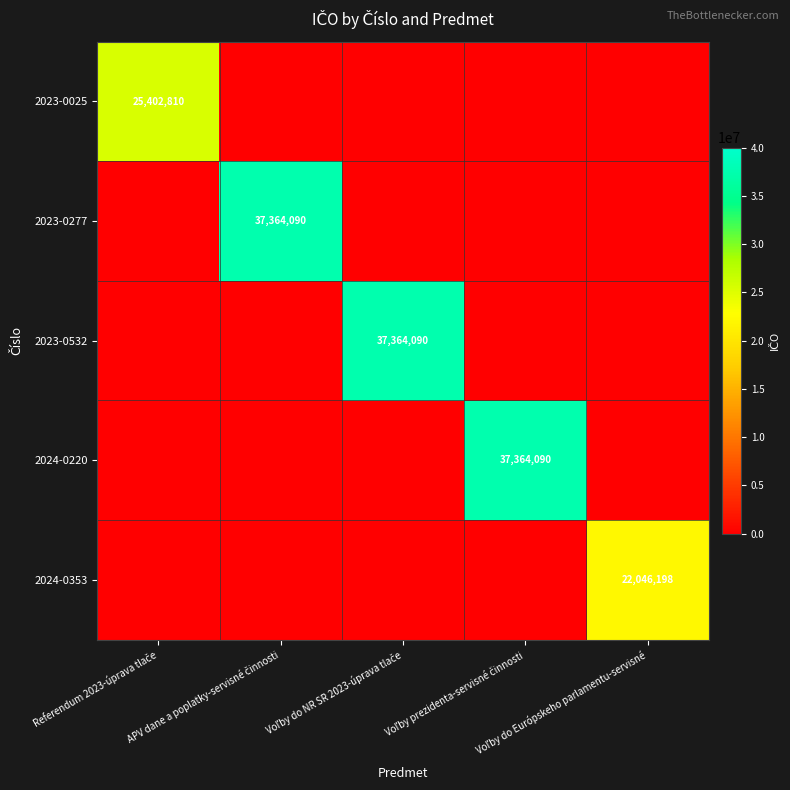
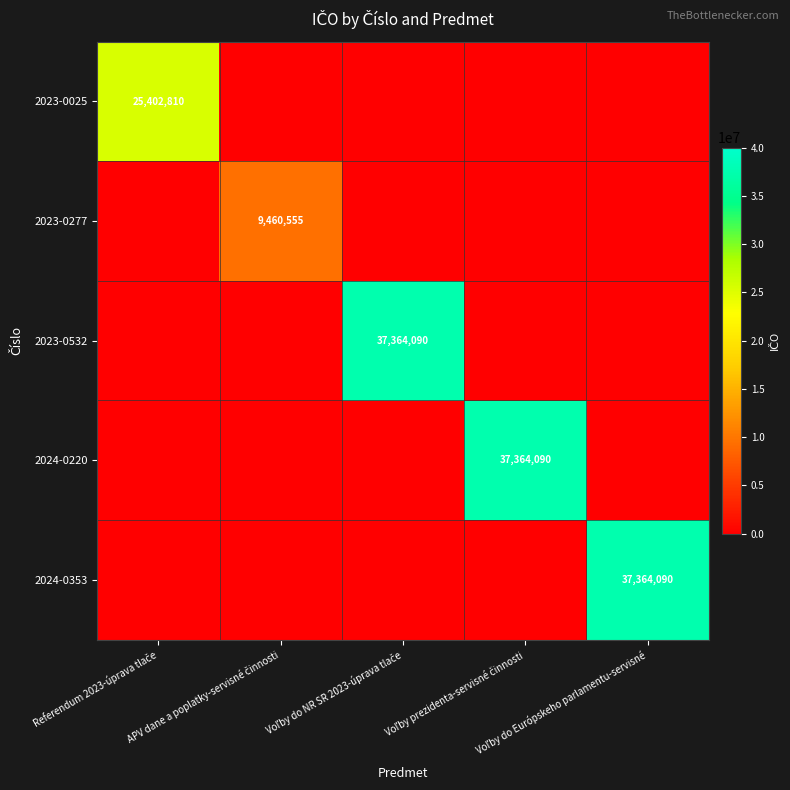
  {
    "2023-0025": {
      "Referendum 2023-úprava tlače": "25,402,810"
    },
    "2023-0277": {
-     "APV dane a poplatky-servisné činnosti": "37,364,090"
+     "APV dane a poplatky-servisné činnosti": "9,460,555"
    },
    "2023-0532": {
      "Voľby do NR SR 2023-úprava tlače": "37,364,090"
    },
    "2024-0220": {
      "Voľby prezidenta-servisné činnosti": "37,364,090"
    },
    "2024-0353": {
-     "Voľby do Európskeho parlamentu-servisné": "22,046,198"
+     "Voľby do Európskeho parlamentu-servisné": "37,364,090"
    }
  }
